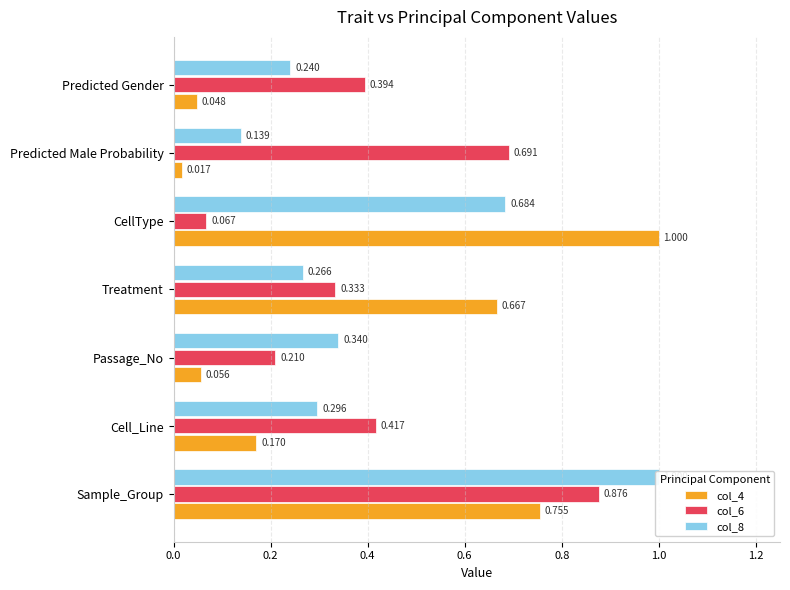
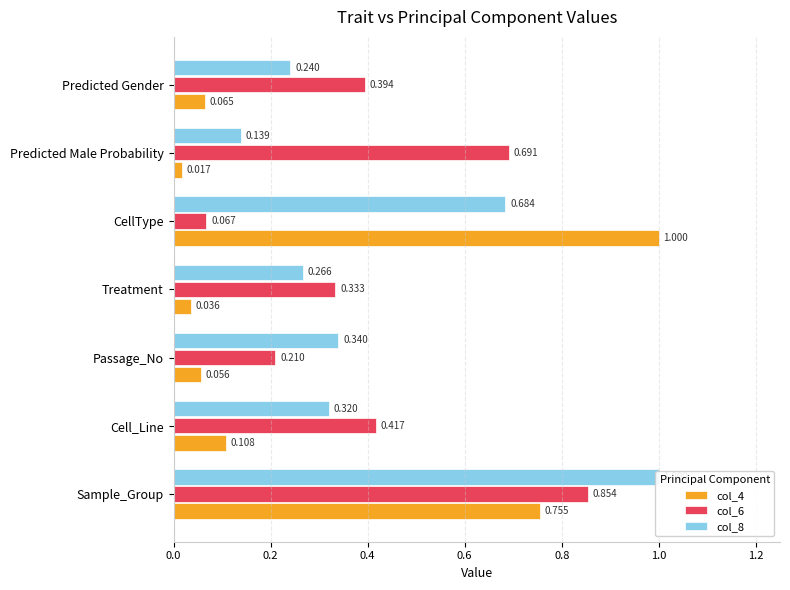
  {
    "col_4": {
-     "Predicted Gender": 0.048,
+     "Predicted Gender": 0.065,
      "Predicted Male Probability": 0.017,
      "CellType": 1.000,
-     "Treatment": 0.667,
+     "Treatment": 0.036,
      "Passage_No": 0.056,
-     "Cell_Line": 0.170,
+     "Cell_Line": 0.108,
      "Sample_Group": 0.755
    },
    "col_6": {
      "Predicted Gender": 0.394,
      "Predicted Male Probability": 0.691,
      "CellType": 0.067,
      "Treatment": 0.333,
      "Passage_No": 0.210,
      "Cell_Line": 0.417,
-     "Sample_Group": 0.876
+     "Sample_Group": 0.854
    },
    "col_8": {
      "Predicted Gender": 0.240,
      "Predicted Male Probability": 0.139,
      "CellType": 0.684,
      "Treatment": 0.266,
      "Passage_No": 0.340,
-     "Cell_Line": 0.296
+     "Cell_Line": 0.320
    }
  }
